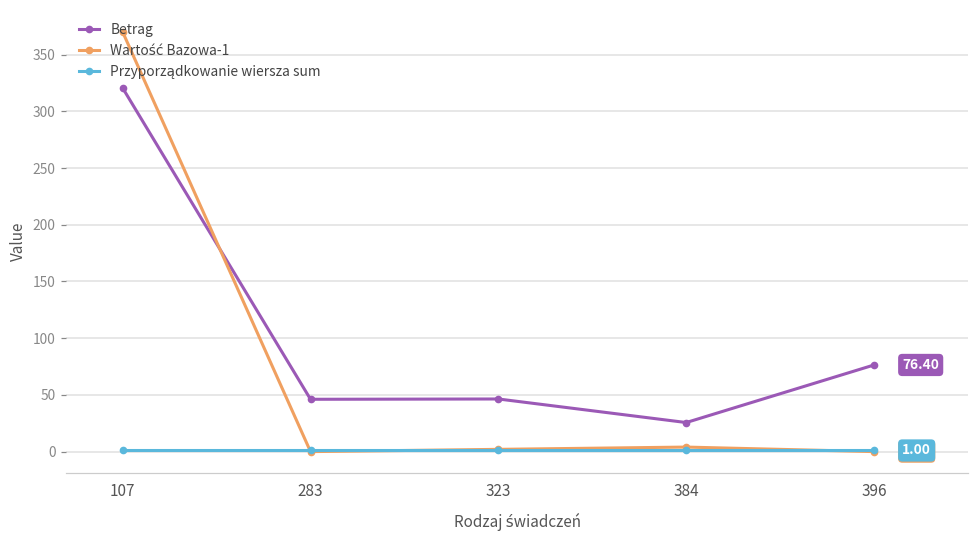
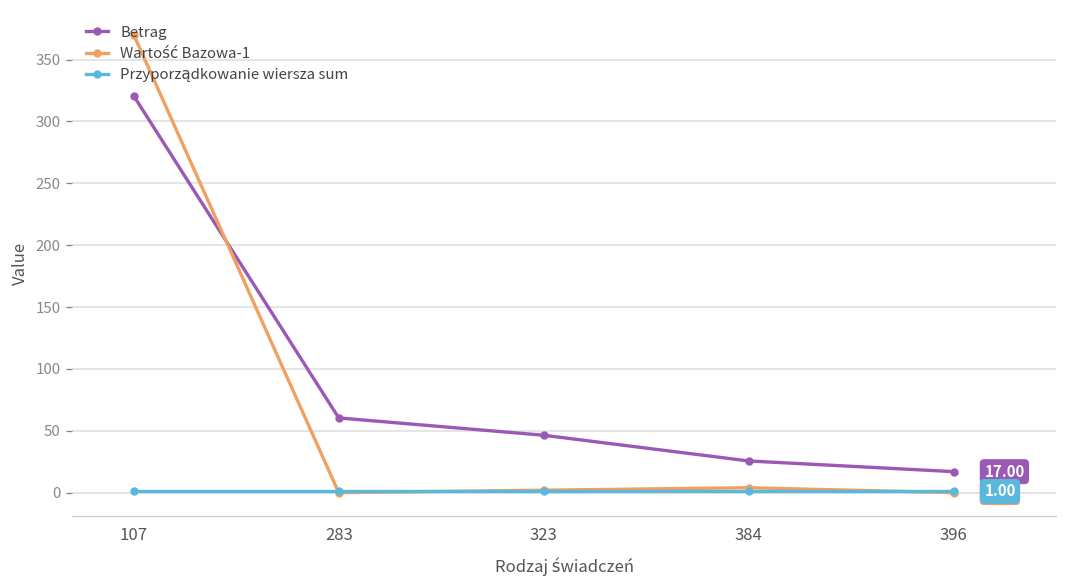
  {
    "Betrag": {
-     "283": 46,
-     "396": 76.40
+     "283": 60,
+     "396": 17.00
    },
    "Wartość Bazowa-1": {
      "107": 370,
      "384": 4
    },
    "Przyporządkowanie wiersza sum": {
      "107": 1,
      "384": 1
    }
  }
